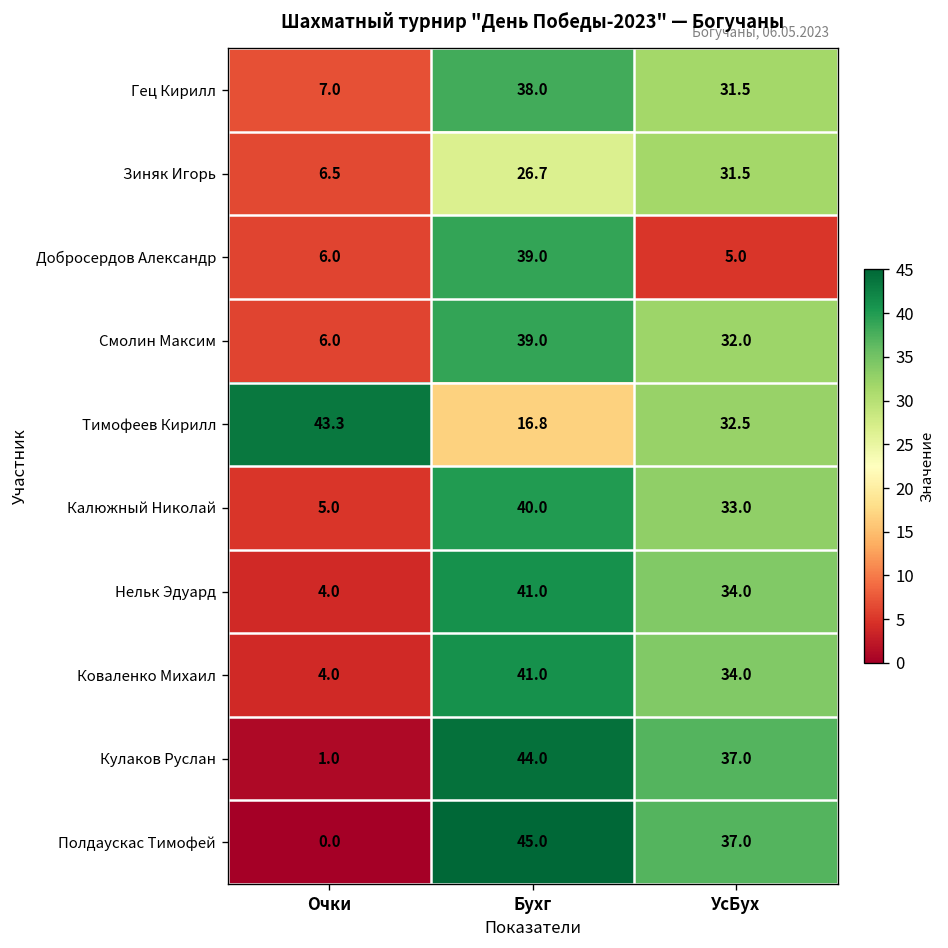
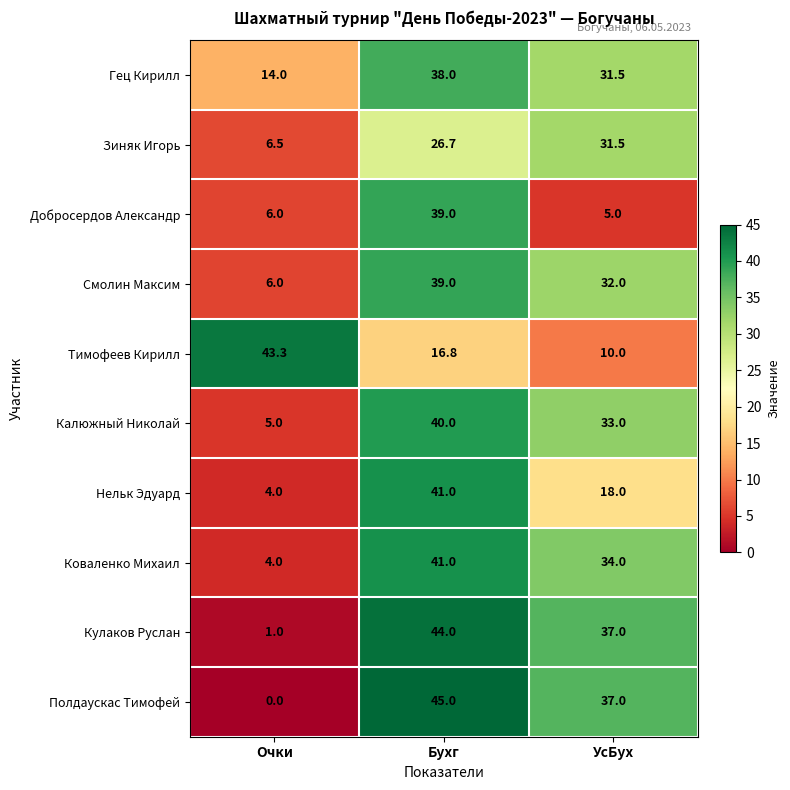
  {
    "Гец Кирилл": {
-     "Очки": 7.0,
+     "Очки": 14.0,
      "Бухг": 38.0,
      "УсБух": 31.5
    },
    "Зиняк Игорь": {
      "Очки": 6.5,
      "Бухг": 26.7,
      "УсБух": 31.5
    },
    "Добросердов Александр": {
      "Очки": 6.0,
      "Бухг": 39.0,
      "УсБух": 5.0
    },
    "Смолин Максим": {
      "Очки": 6.0,
      "Бухг": 39.0,
      "УсБух": 32.0
    },
    "Тимофеев Кирилл": {
      "Очки": 43.3,
      "Бухг": 16.8,
-     "УсБух": 32.5
+     "УсБух": 10.0
    },
    "Калюжный Николай": {
      "Очки": 5.0,
      "Бухг": 40.0,
      "УсБух": 33.0
    },
    "Нельк Эдуард": {
      "Очки": 4.0,
      "Бухг": 41.0,
-     "УсБух": 34.0
+     "УсБух": 18.0
    },
    "Коваленко Михаил": {
      "Очки": 4.0,
      "Бухг": 41.0,
      "УсБух": 34.0
    },
    "Кулаков Руслан": {
      "Очки": 1.0,
      "Бухг": 44.0,
      "УсБух": 37.0
    },
    "Полдаускас Тимофей": {
      "Очки": 0.0,
      "Бухг": 45.0,
      "УсБух": 37.0
    }
  }
